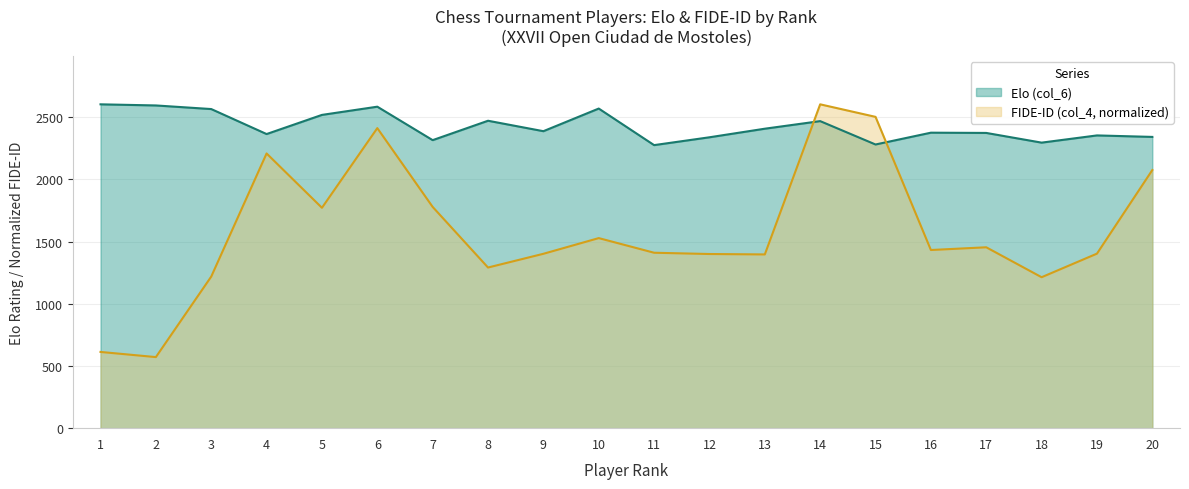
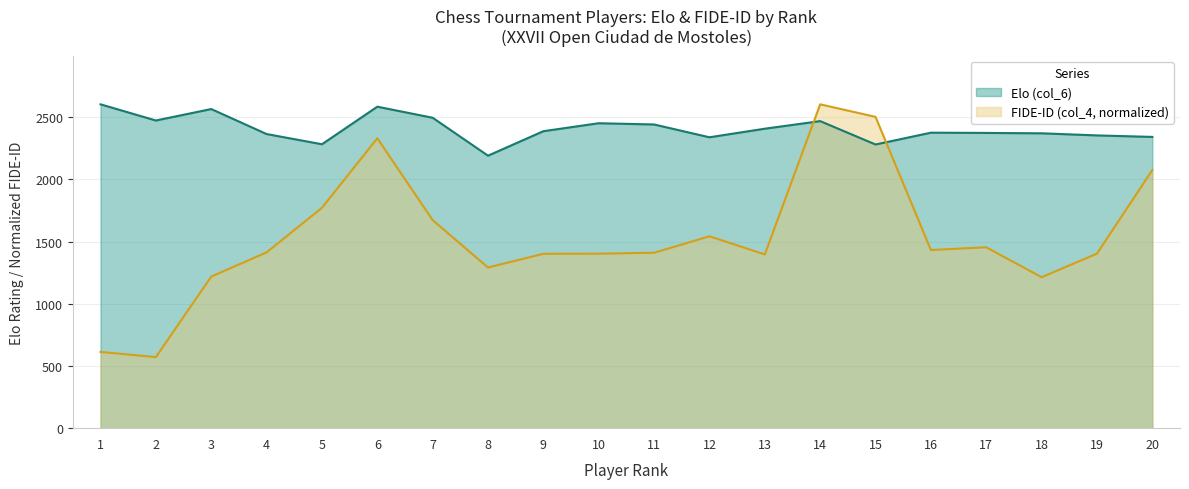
  {
    "Elo (col_6)": {
      "1": 2600,
-     "2": 2600,
+     "2": 2470,
      "3": 2570,
      "4": 2370,
-     "5": 2520,
+     "5": 2280,
      "6": 2590,
-     "7": 2320,
-     "8": 2470,
+     "7": 2500,
+     "8": 2190,
      "9": 2390,
-     "10": 2570,
-     "11": 2280,
+     "10": 2450,
+     "11": 2440,
      "12": 2340,
      "13": 2410,
      "14": 2470,
      "15": 2280,
      "16": 2380,
      "17": 2370,
-     "18": 2300,
+     "18": 2370,
      "19": 2350,
      "20": 2340
    },
    "FIDE-ID (col_4, normalized)": {
      "1": 610,
      "2": 570,
      "3": 1220,
-     "4": 2210,
+     "4": 1410,
      "5": 1770,
-     "6": 2410,
-     "7": 1780,
+     "6": 2330,
+     "7": 1670,
      "8": 1290,
      "9": 1400,
-     "10": 1530,
+     "10": 1400,
      "11": 1410,
-     "12": 1400,
+     "12": 1540,
      "13": 1400,
      "14": 2600,
      "15": 2500,
      "16": 1430,
      "17": 1450,
      "18": 1210,
      "19": 1400,
      "20": 2080
    }
  }
